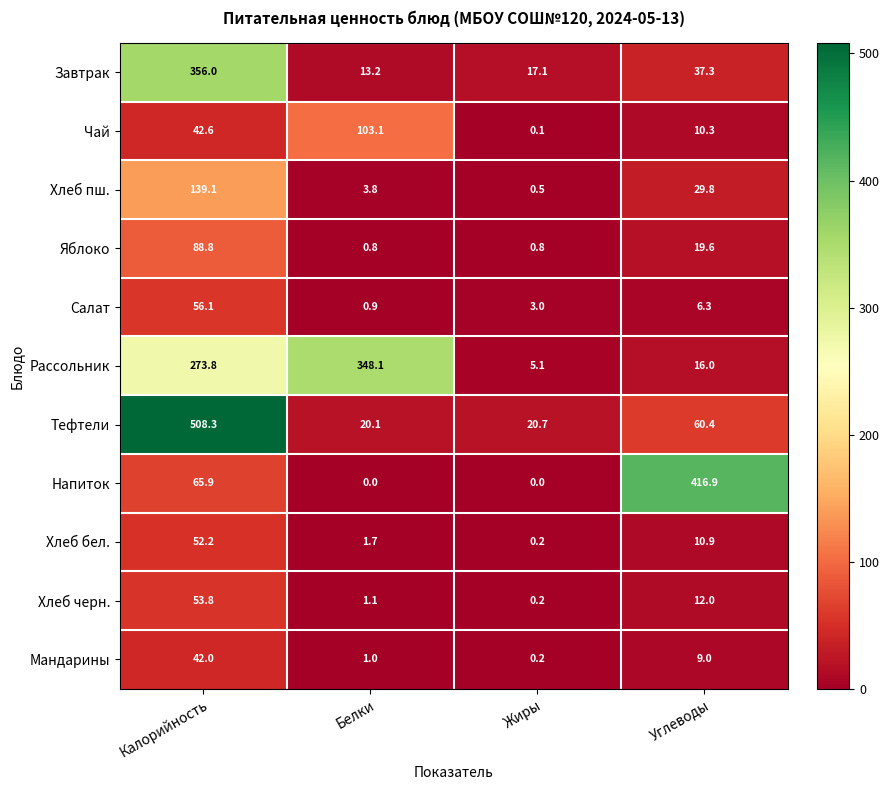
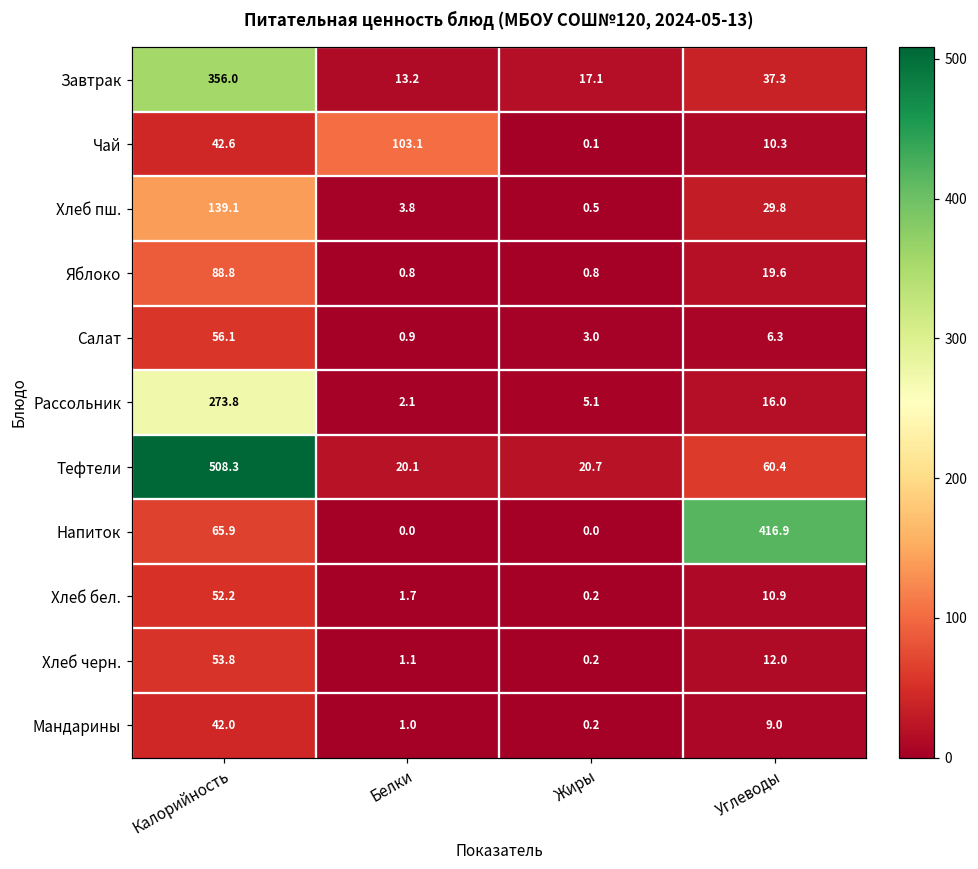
  {
    "Завтрак": {
      "Калорийность": 356.0,
      "Белки": 13.2,
      "Жиры": 17.1,
      "Углеводы": 37.3
    },
    "Чай": {
      "Калорийность": 42.6,
      "Белки": 103.1,
      "Жиры": 0.1,
      "Углеводы": 10.3
    },
    "Хлеб пш.": {
      "Калорийность": 139.1,
      "Белки": 3.8,
      "Жиры": 0.5,
      "Углеводы": 29.8
    },
    "Яблоко": {
      "Калорийность": 88.8,
      "Белки": 0.8,
      "Жиры": 0.8,
      "Углеводы": 19.6
    },
    "Салат": {
      "Калорийность": 56.1,
      "Белки": 0.9,
      "Жиры": 3.0,
      "Углеводы": 6.3
    },
    "Рассольник": {
      "Калорийность": 273.8,
-     "Белки": 348.1,
+     "Белки": 2.1,
      "Жиры": 5.1,
      "Углеводы": 16.0
    },
    "Тефтели": {
      "Калорийность": 508.3,
      "Белки": 20.1,
      "Жиры": 20.7,
      "Углеводы": 60.4
    },
    "Напиток": {
      "Калорийность": 65.9,
      "Белки": 0.0,
      "Жиры": 0.0,
      "Углеводы": 416.9
    },
    "Хлеб бел.": {
      "Калорийность": 52.2,
      "Белки": 1.7,
      "Жиры": 0.2,
      "Углеводы": 10.9
    },
    "Хлеб черн.": {
      "Калорийность": 53.8,
      "Белки": 1.1,
      "Жиры": 0.2,
      "Углеводы": 12.0
    },
    "Мандарины": {
      "Калорийность": 42.0,
      "Белки": 1.0,
      "Жиры": 0.2,
      "Углеводы": 9.0
    }
  }
